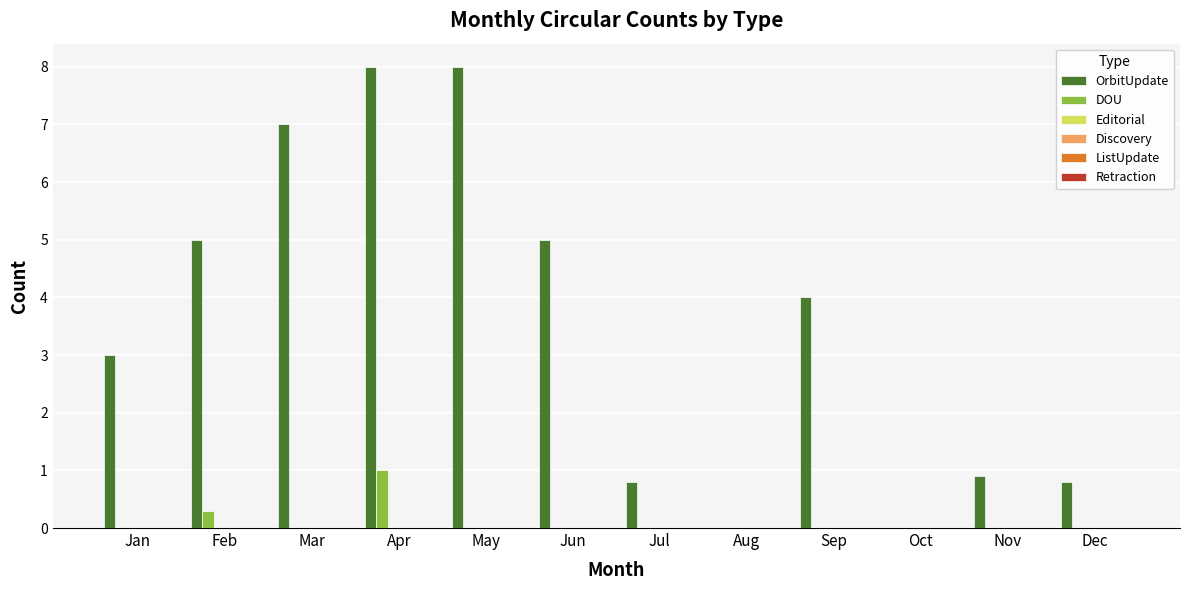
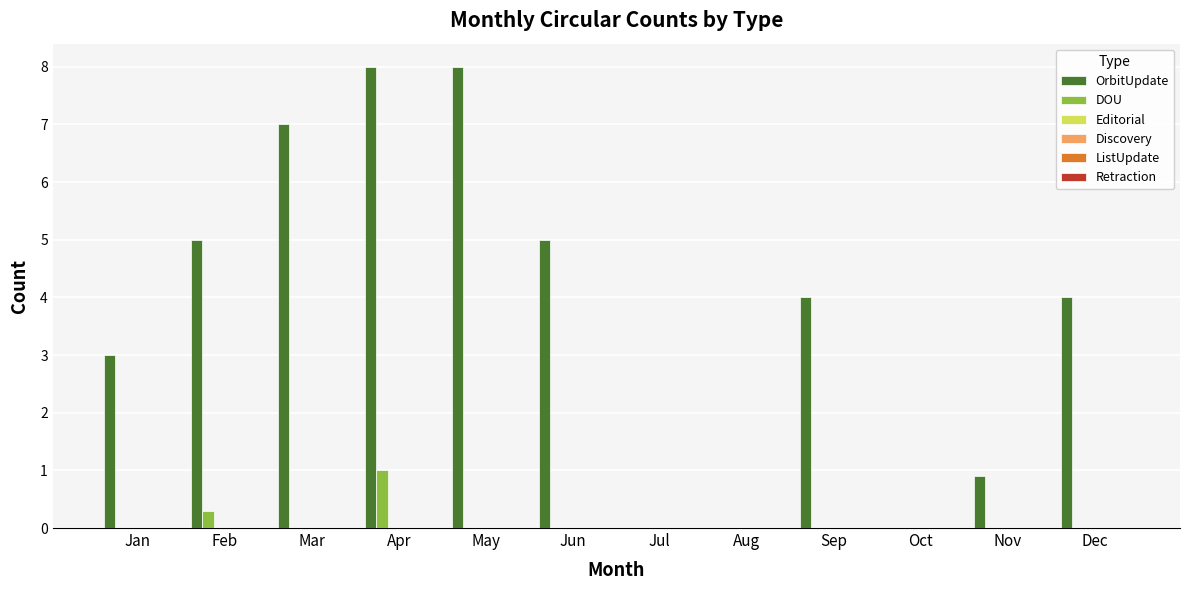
  {
    "OrbitUpdate": {
      "Jan": 3.0,
      "Feb": 5.0,
      "Mar": 7.0,
      "Apr": 8.0,
      "May": 8.0,
      "Jun": 5.0,
-     "Jul": 0.8,
+     "Jul": 0.0,
      "Aug": 0.0,
      "Sep": 4.0,
      "Oct": 0.0,
      "Nov": 0.9,
-     "Dec": 0.8
+     "Dec": 4.0
    },
    "DOU": {
      "Jan": 0.0,
      "Feb": 0.3,
      "Mar": 0.0,
      "Apr": 1.0,
      "May": 0.0,
      "Jun": 0.0,
      "Jul": 0.0,
      "Aug": 0.0,
      "Sep": 0.0,
      "Oct": 0.0,
      "Nov": 0.0,
      "Dec": 0.0
    },
    "Editorial": {
      "Jan": 0.0,
      "Feb": 0.0,
      "Mar": 0.0,
      "Apr": 0.0,
      "May": 0.0,
      "Jun": 0.0,
      "Jul": 0.0,
      "Aug": 0.0,
      "Sep": 0.0,
      "Oct": 0.0,
      "Nov": 0.0,
      "Dec": 0.0
    },
    "Discovery": {
      "Jan": 0.0,
      "Feb": 0.0,
      "Mar": 0.0,
      "Apr": 0.0,
      "May": 0.0,
      "Jun": 0.0,
      "Jul": 0.0,
      "Aug": 0.0,
      "Sep": 0.0,
      "Oct": 0.0,
      "Nov": 0.0,
      "Dec": 0.0
    },
    "ListUpdate": {
      "Jan": 0.0,
      "Feb": 0.0,
      "Mar": 0.0,
      "Apr": 0.0,
      "May": 0.0,
      "Jun": 0.0,
      "Jul": 0.0,
      "Aug": 0.0,
      "Sep": 0.0,
      "Oct": 0.0,
      "Nov": 0.0,
      "Dec": 0.0
    },
    "Retraction": {
      "Jan": 0.0,
      "Feb": 0.0,
      "Mar": 0.0,
      "Apr": 0.0,
      "May": 0.0,
      "Jun": 0.0,
      "Jul": 0.0,
      "Aug": 0.0,
      "Sep": 0.0,
      "Oct": 0.0,
      "Nov": 0.0,
      "Dec": 0.0
    }
  }
